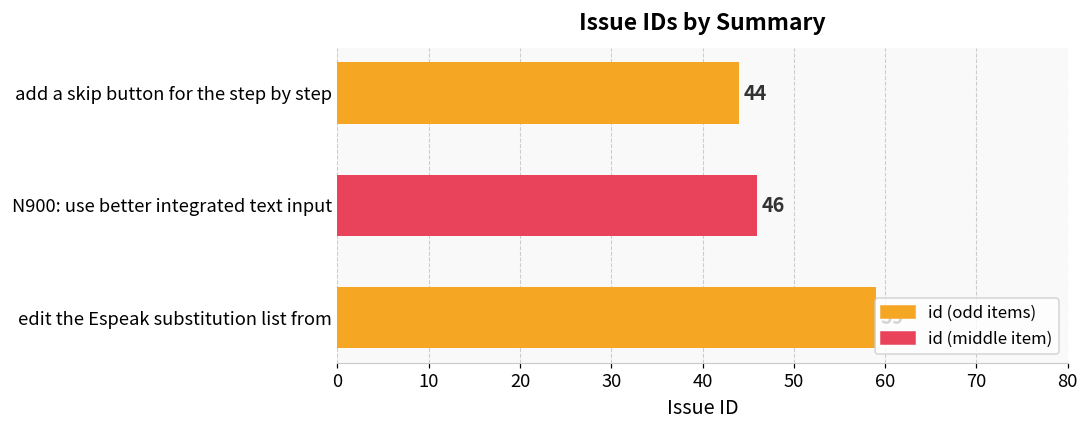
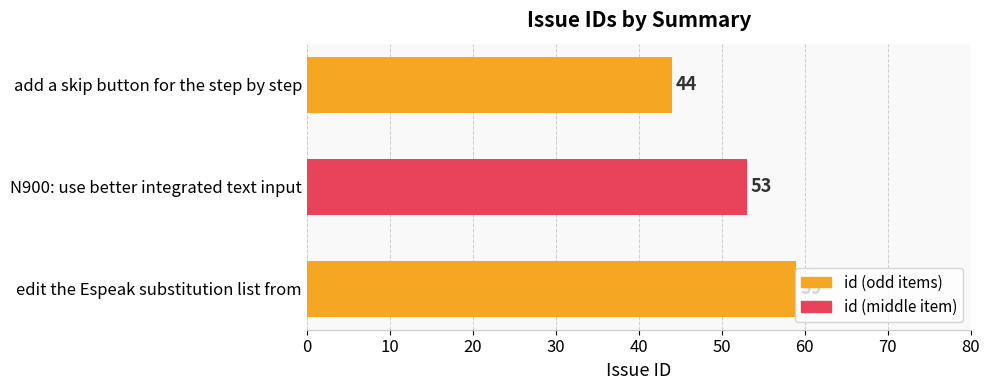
  {
    "add a skip button for the step by step": 44,
-   "N900: use better integrated text input": 46
+   "N900: use better integrated text input": 53
  }
